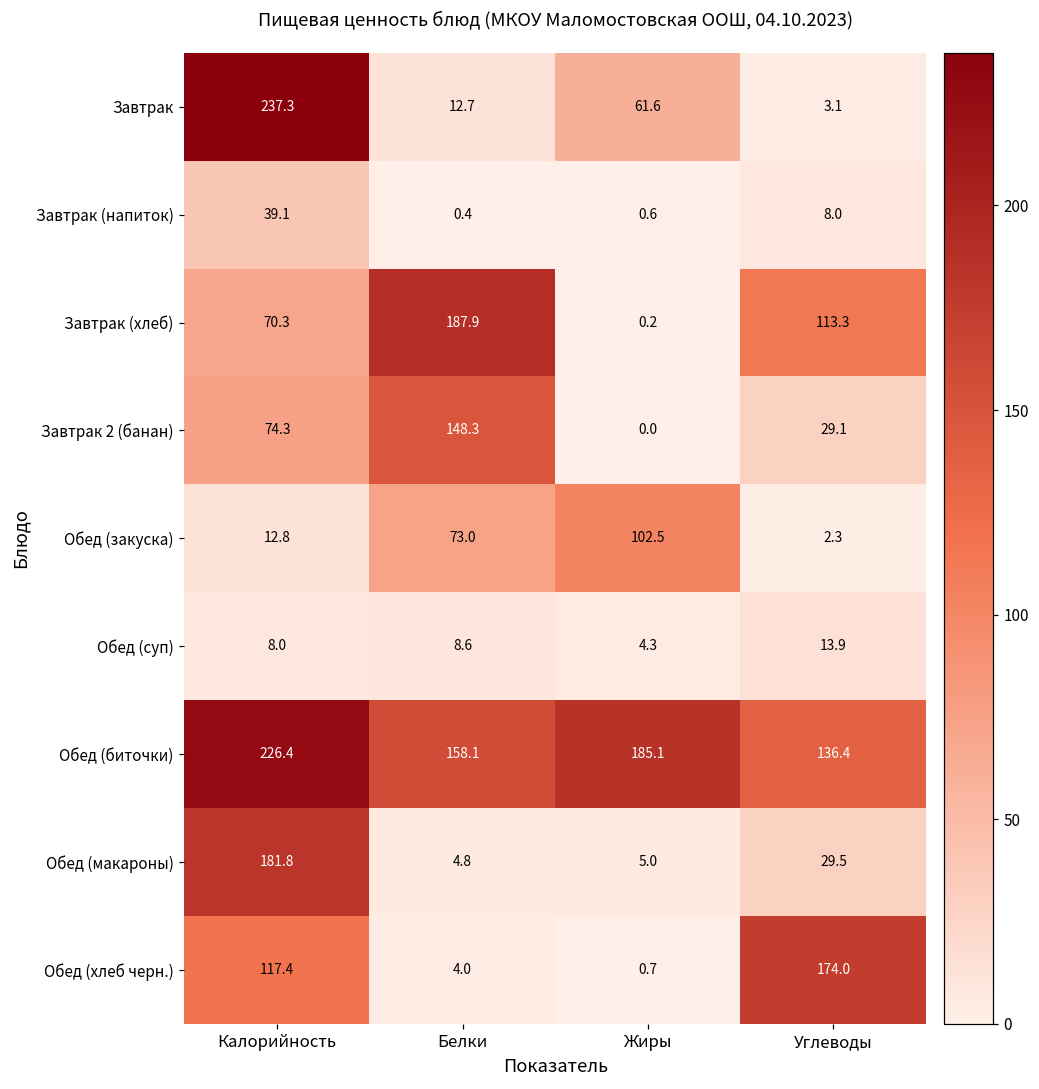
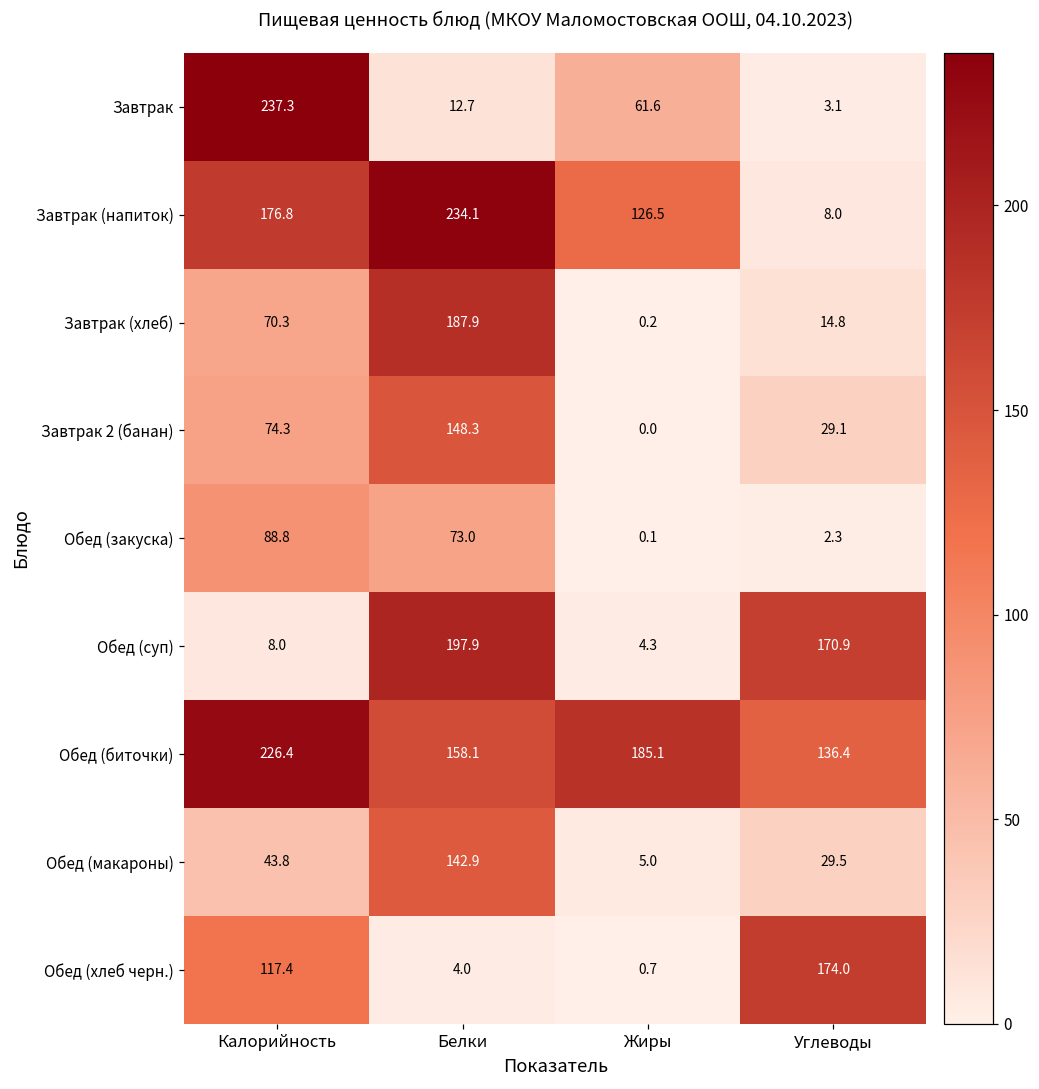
  {
    "Завтрак": {
      "Калорийность": 237.3,
      "Белки": 12.7,
      "Жиры": 61.6,
      "Углеводы": 3.1
    },
    "Завтрак (напиток)": {
-     "Калорийность": 39.1,
-     "Белки": 0.4,
-     "Жиры": 0.6,
+     "Калорийность": 176.8,
+     "Белки": 234.1,
+     "Жиры": 126.5,
      "Углеводы": 8.0
    },
    "Завтрак (хлеб)": {
      "Калорийность": 70.3,
      "Белки": 187.9,
      "Жиры": 0.2,
-     "Углеводы": 113.3
+     "Углеводы": 14.8
    },
    "Завтрак 2 (банан)": {
      "Калорийность": 74.3,
      "Белки": 148.3,
      "Жиры": 0.0,
      "Углеводы": 29.1
    },
    "Обед (закуска)": {
-     "Калорийность": 12.8,
+     "Калорийность": 88.8,
      "Белки": 73.0,
-     "Жиры": 102.5,
+     "Жиры": 0.1,
      "Углеводы": 2.3
    },
    "Обед (суп)": {
      "Калорийность": 8.0,
-     "Белки": 8.6,
+     "Белки": 197.9,
      "Жиры": 4.3,
-     "Углеводы": 13.9
+     "Углеводы": 170.9
    },
    "Обед (биточки)": {
      "Калорийность": 226.4,
      "Белки": 158.1,
      "Жиры": 185.1,
      "Углеводы": 136.4
    },
    "Обед (макароны)": {
-     "Калорийность": 181.8,
-     "Белки": 4.8,
+     "Калорийность": 43.8,
+     "Белки": 142.9,
      "Жиры": 5.0,
      "Углеводы": 29.5
    },
    "Обед (хлеб черн.)": {
      "Калорийность": 117.4,
      "Белки": 4.0,
      "Жиры": 0.7,
      "Углеводы": 174.0
    }
  }
